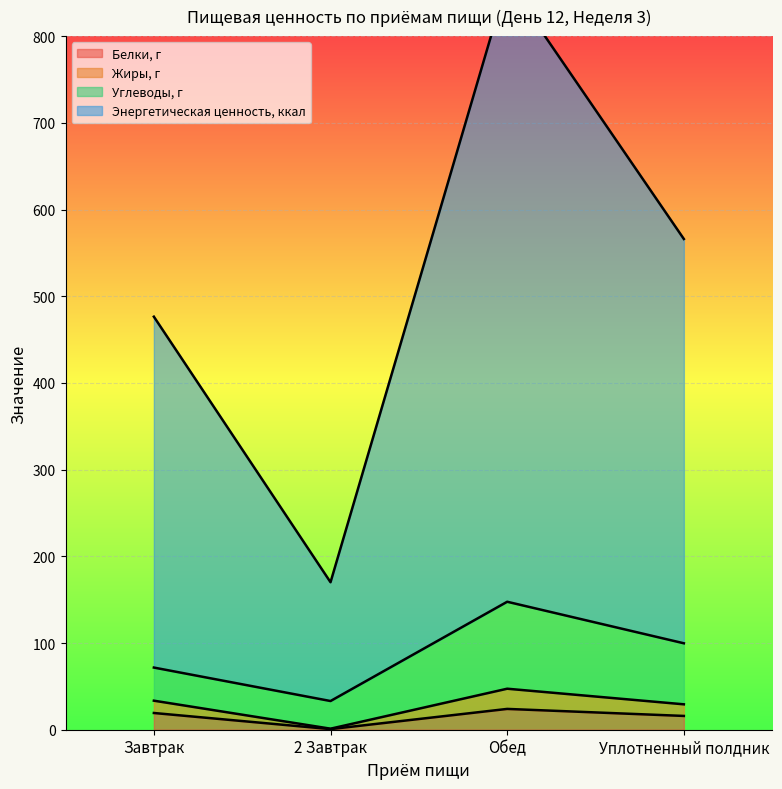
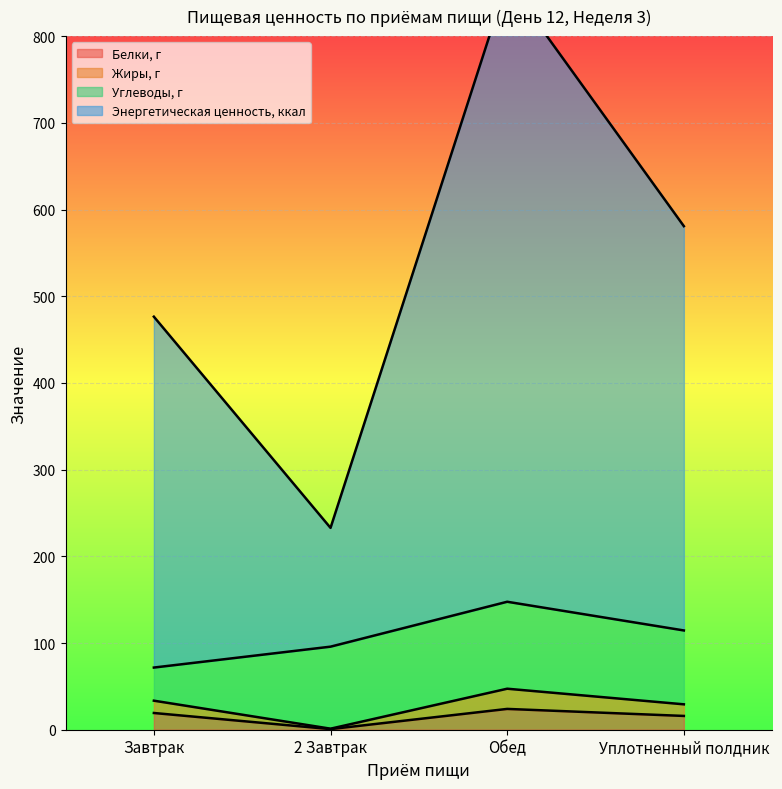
  {
    "Углеводы, г": {
      "Завтрак": 40,
-     "2 Завтрак": 30,
+     "2 Завтрак": 90,
      "Обед": 100,
-     "Уплотненный полдник": 70
+     "Уплотненный полдник": 90
    },
    "Энергетическая ценность, ккал": {
      "Завтрак": 400,
      "2 Завтрак": 140,
      "Уплотненный полдник": 470
    }
  }
